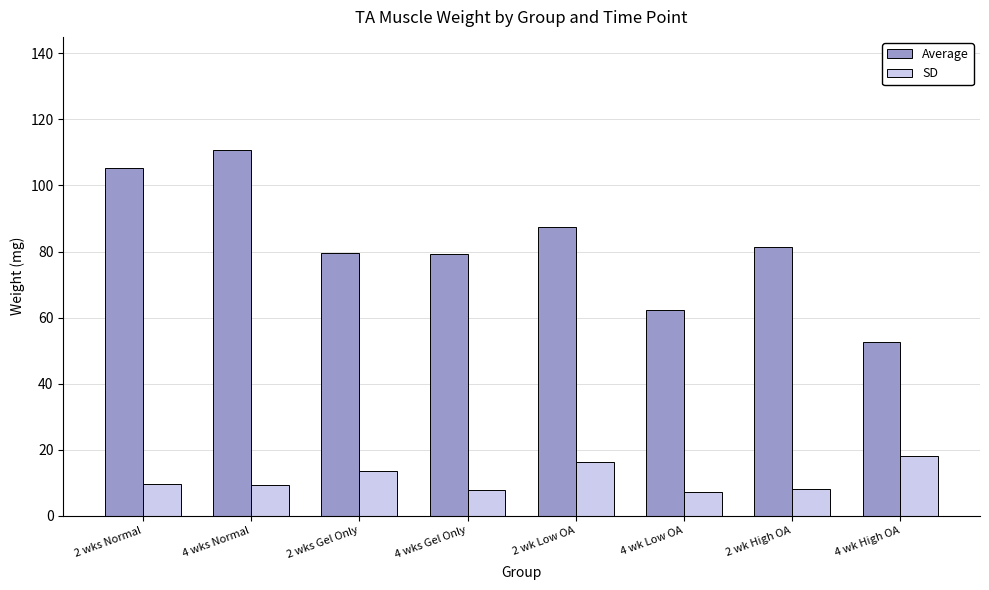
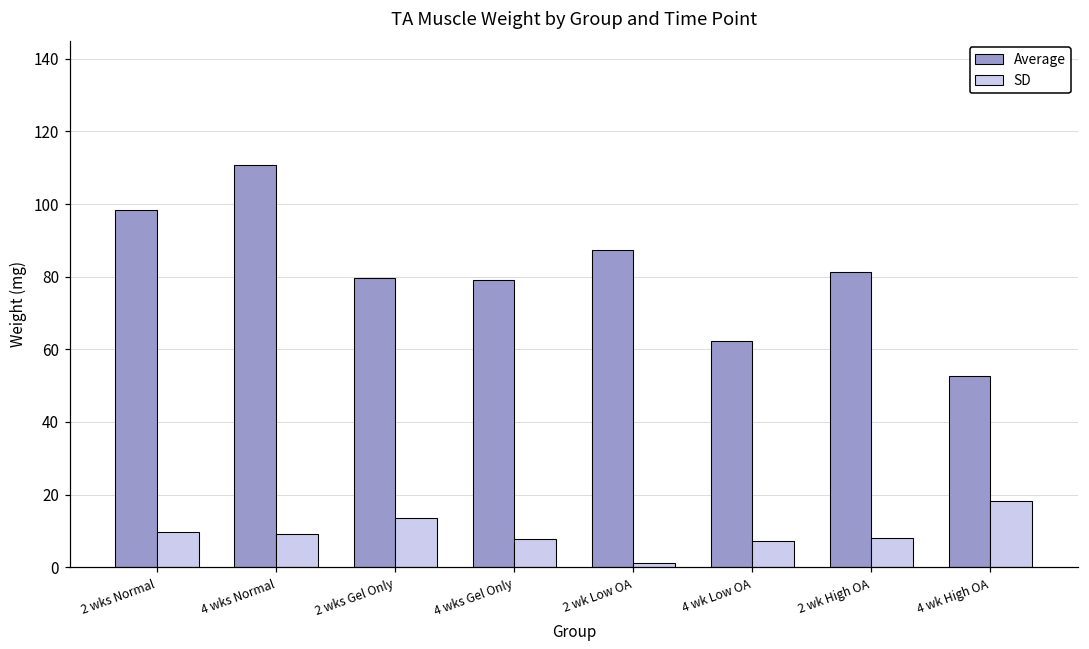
  {
    "Average": {
-     "2 wks Normal": 105,
+     "2 wks Normal": 98,
      "4 wks Normal": 111,
      "2 wks Gel Only": 80,
      "4 wks Gel Only": 79,
      "2 wk Low OA": 87,
      "4 wk Low OA": 62,
      "2 wk High OA": 81,
      "4 wk High OA": 53
    },
    "SD": {
      "2 wks Normal": 10,
      "4 wks Normal": 9,
      "2 wks Gel Only": 14,
      "4 wks Gel Only": 8,
-     "2 wk Low OA": 16,
+     "2 wk Low OA": 1,
      "4 wk Low OA": 7,
      "2 wk High OA": 8,
      "4 wk High OA": 18
    }
  }
